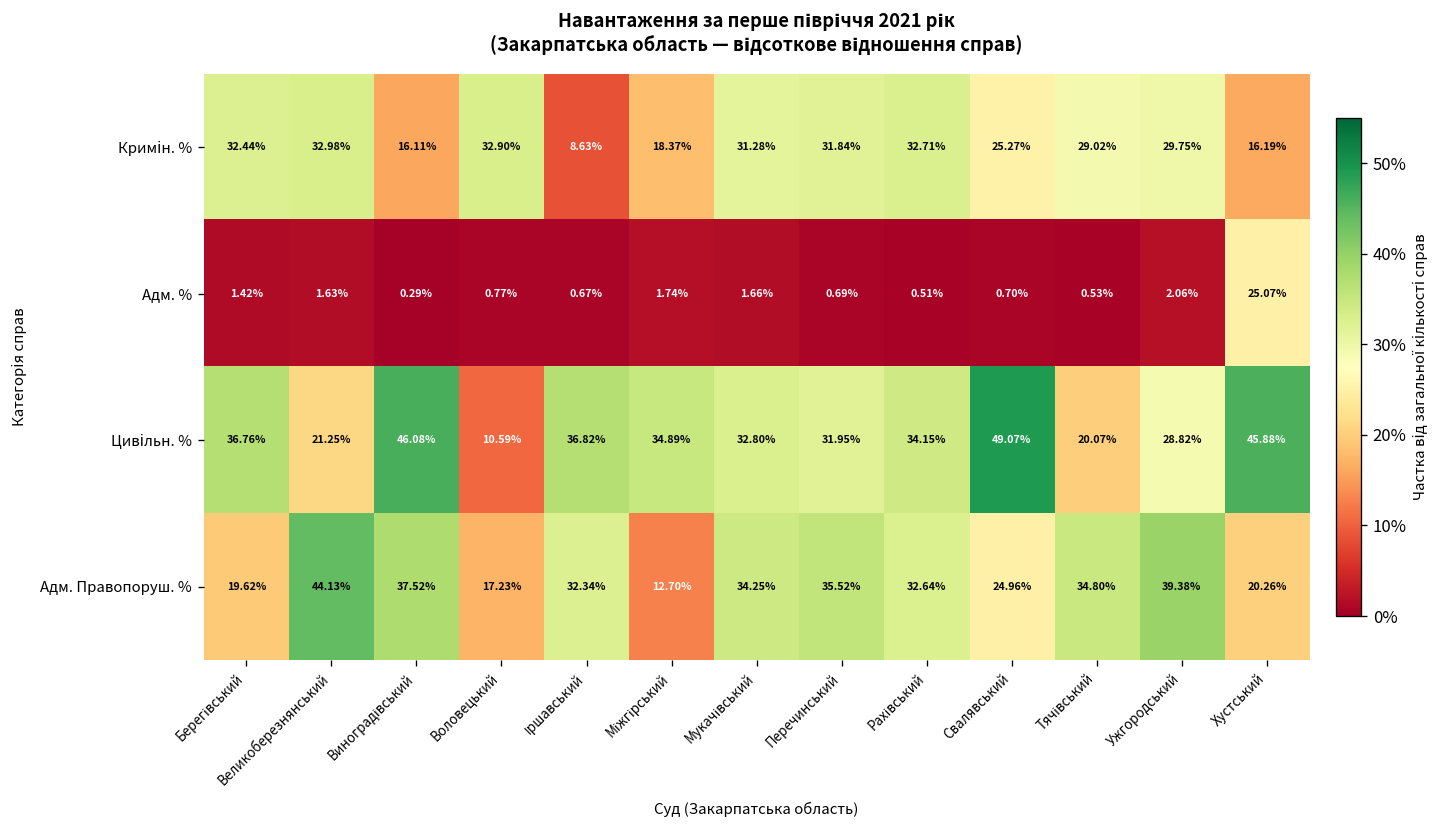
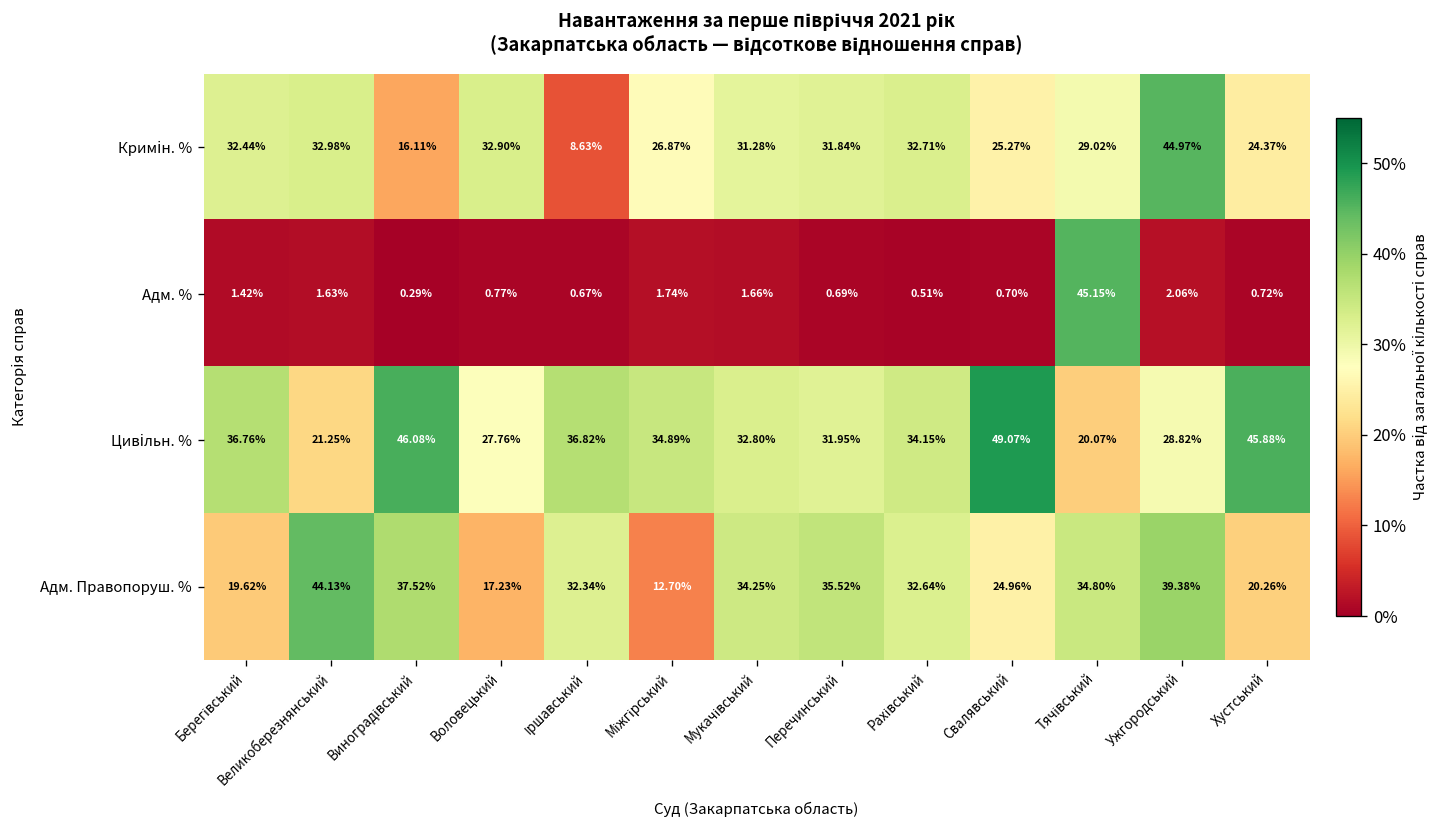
  {
    "Кримін. %": {
      "Берегівський": "32.44%",
      "Великоберезнянський": "32.98%",
      "Виноградівський": "16.11%",
      "Воловецький": "32.90%",
      "Іршавський": "8.63%",
-     "Міжгірський": "18.37%",
+     "Міжгірський": "26.87%",
      "Мукачівський": "31.28%",
      "Перечинський": "31.84%",
      "Рахівський": "32.71%",
      "Свалявський": "25.27%",
      "Тячівський": "29.02%",
-     "Ужгородський": "29.75%",
-     "Хустський": "16.19%"
+     "Ужгородський": "44.97%",
+     "Хустський": "24.37%"
    },
    "Адм. %": {
      "Берегівський": "1.42%",
      "Великоберезнянський": "1.63%",
      "Виноградівський": "0.29%",
      "Воловецький": "0.77%",
      "Іршавський": "0.67%",
      "Міжгірський": "1.74%",
      "Мукачівський": "1.66%",
      "Перечинський": "0.69%",
      "Рахівський": "0.51%",
      "Свалявський": "0.70%",
-     "Тячівський": "0.53%",
+     "Тячівський": "45.15%",
      "Ужгородський": "2.06%",
-     "Хустський": "25.07%"
+     "Хустський": "0.72%"
    },
    "Цивільн. %": {
      "Берегівський": "36.76%",
      "Великоберезнянський": "21.25%",
      "Виноградівський": "46.08%",
-     "Воловецький": "10.59%",
+     "Воловецький": "27.76%",
      "Іршавський": "36.82%",
      "Міжгірський": "34.89%",
      "Мукачівський": "32.80%",
      "Перечинський": "31.95%",
      "Рахівський": "34.15%",
      "Свалявський": "49.07%",
      "Тячівський": "20.07%",
      "Ужгородський": "28.82%",
      "Хустський": "45.88%"
    },
    "Адм. Правопоруш. %": {
      "Берегівський": "19.62%",
      "Великоберезнянський": "44.13%",
      "Виноградівський": "37.52%",
      "Воловецький": "17.23%",
      "Іршавський": "32.34%",
      "Міжгірський": "12.70%",
      "Мукачівський": "34.25%",
      "Перечинський": "35.52%",
      "Рахівський": "32.64%",
      "Свалявський": "24.96%",
      "Тячівський": "34.80%",
      "Ужгородський": "39.38%",
      "Хустський": "20.26%"
    }
  }
